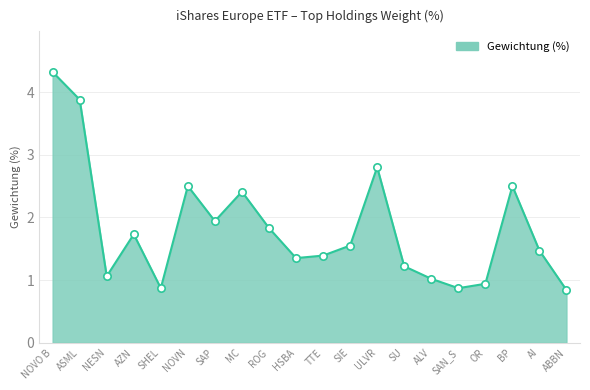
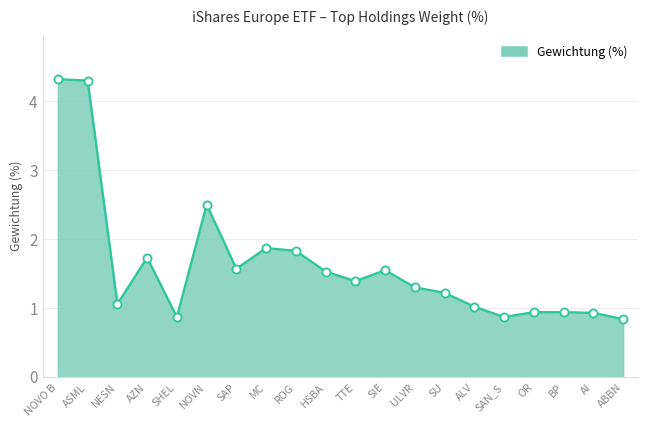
  {
    "NOVO B": 4.3,
-   "ASML": 3.9,
+   "ASML": 4.3,
    "NESN": 1.1,
    "AZN": 1.7,
    "SHEL": 0.9,
    "NOVN": 2.5,
-   "SAP": 1.9,
-   "MC": 2.4,
+   "SAP": 1.6,
+   "MC": 1.9,
    "ROG": 1.8,
-   "HSBA": 1.4,
+   "HSBA": 1.5,
    "TTE": 1.4,
    "SIE": 1.6,
-   "ULVR": 2.8,
+   "ULVR": 1.3,
    "SU": 1.2,
    "ALV": 1.0,
    "SAN_S": 0.9,
    "OR": 0.9,
-   "BP": 2.5,
-   "AI": 1.5,
+   "BP": 0.9,
+   "AI": 0.9,
    "ABBN": 0.8
  }
